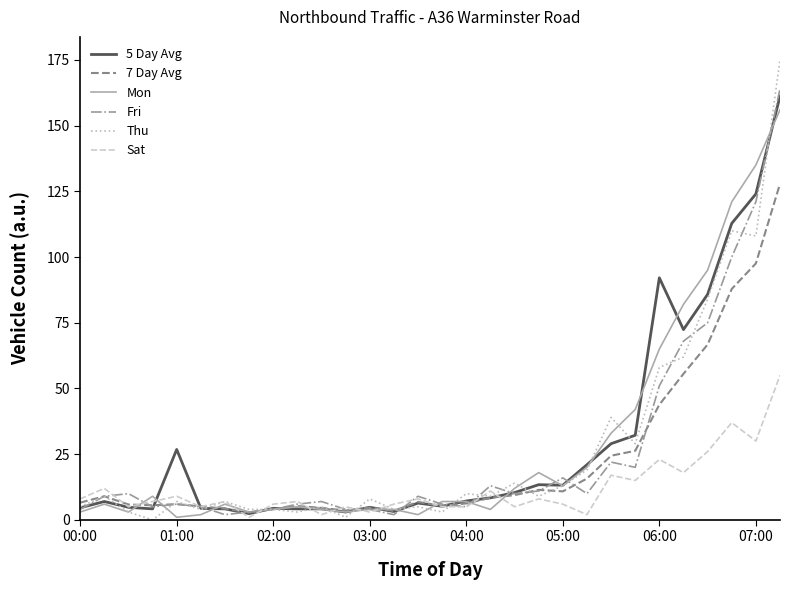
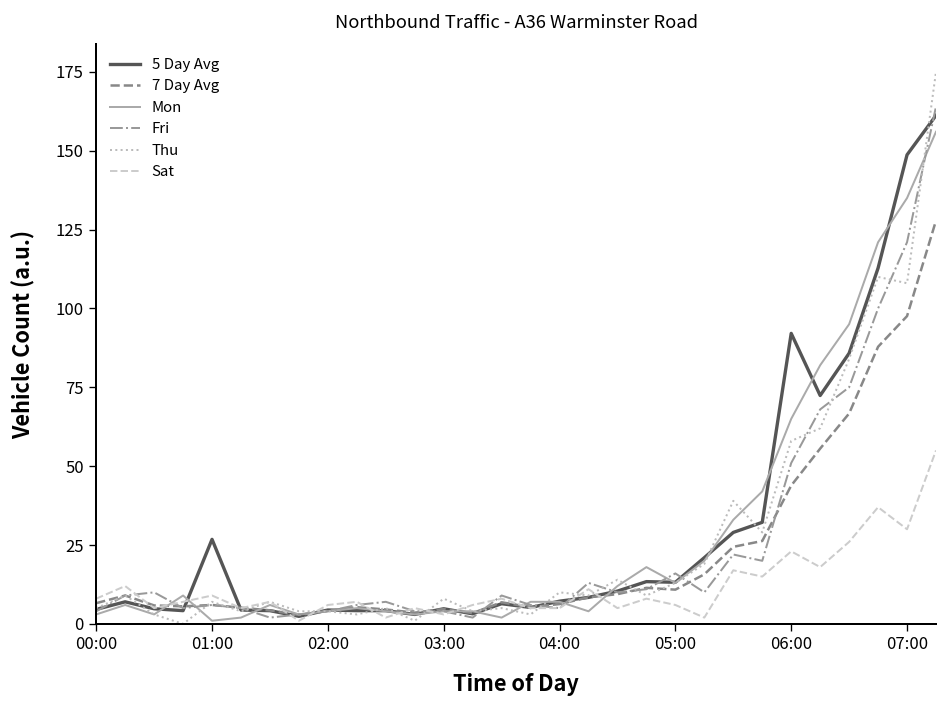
  {
    "5 Day Avg": {
      "01:00": 27,
      "06:00": 92,
-     "07:00": 124
+     "07:00": 149
    }
  }
